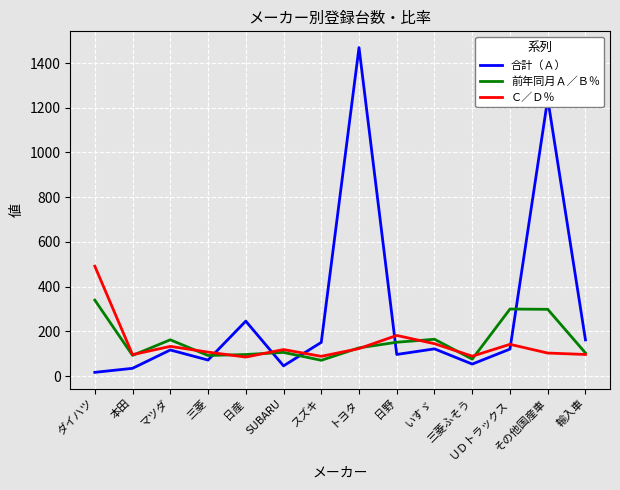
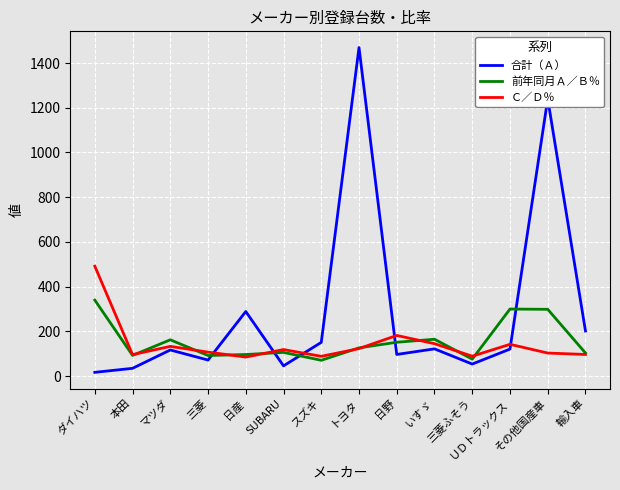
  {
    "合計（Ａ）": {
      "ダイハツ": 20,
      "本田": 40,
      "マツダ": 120,
      "三菱": 70,
-     "日産": 250,
+     "日産": 290,
      "SUBARU": 50,
      "スズキ": 150,
      "トヨタ": 1470,
      "日野": 100,
      "いすゞ": 120,
      "三菱ふそう": 50,
      "ＵＤトラックス": 120,
-     "輸入車": 160
+     "輸入車": 200
    },
    "前年同月Ａ／Ｂ％": {
      "ダイハツ": 340,
      "マツダ": 160,
      "三菱": 90,
      "日産": 100,
      "SUBARU": 110,
      "スズキ": 70,
      "日野": 150,
      "いすゞ": 160,
      "三菱ふそう": 80,
      "ＵＤトラックス": 300,
      "その他国産車": 300
    },
    "Ｃ／Ｄ％": {
      "ダイハツ": 490,
      "マツダ": 130,
      "三菱": 110,
      "日産": 90,
      "SUBARU": 120,
      "スズキ": 90,
      "日野": 180,
      "いすゞ": 150,
      "三菱ふそう": 90,
      "ＵＤトラックス": 140,
      "その他国産車": 100
    }
  }
